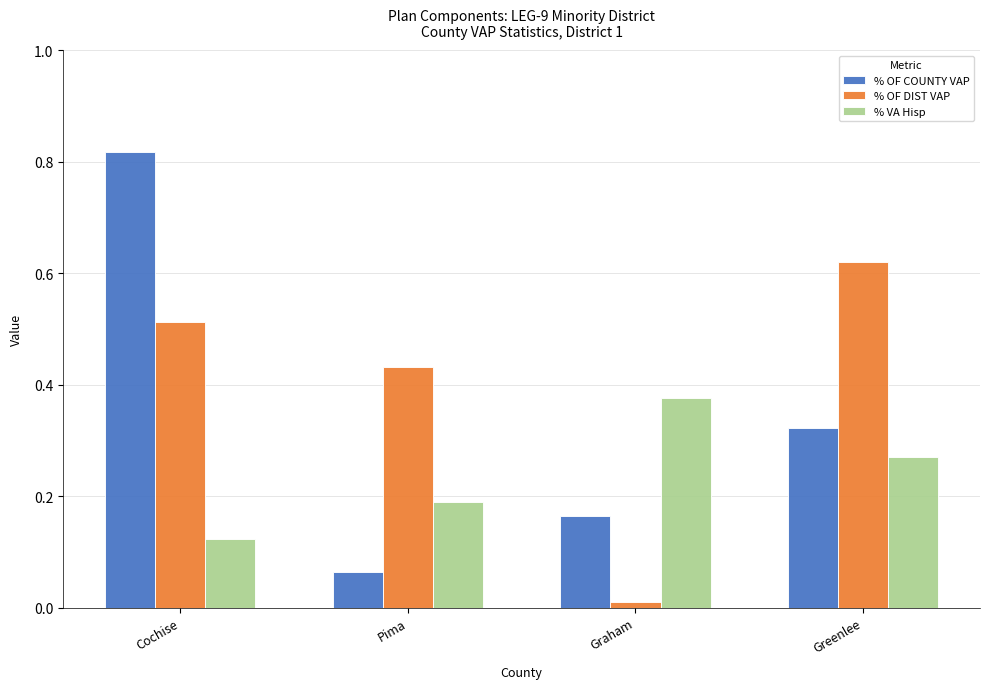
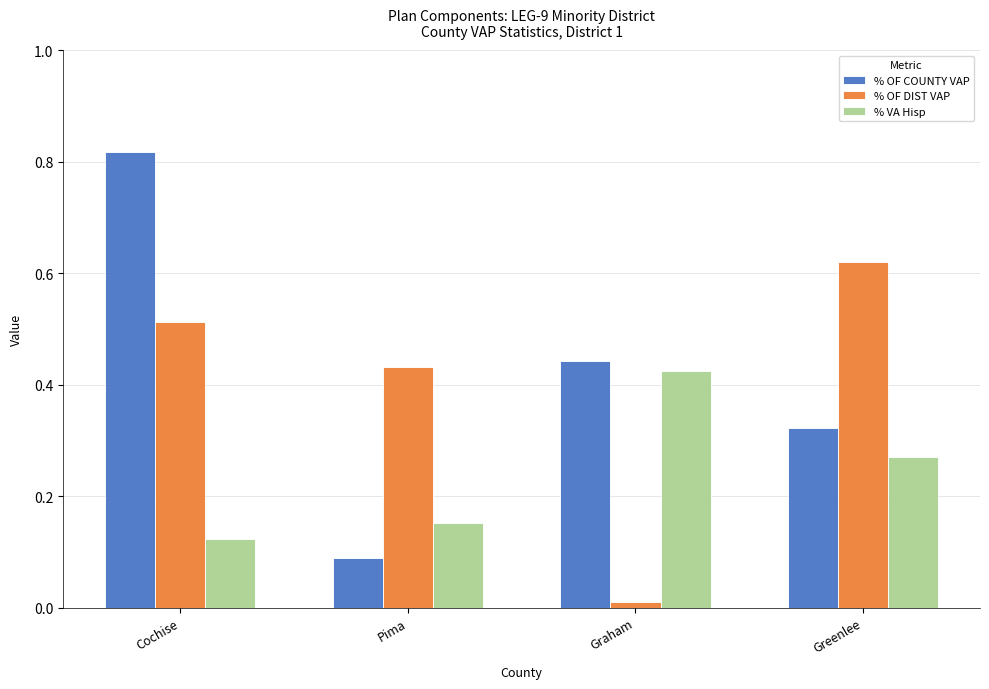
  {
    "% OF COUNTY VAP": {
      "Cochise": 0.82,
-     "Pima": 0.06,
-     "Graham": 0.17,
+     "Pima": 0.09,
+     "Graham": 0.44,
      "Greenlee": 0.32
    },
    "% OF DIST VAP": {
      "Cochise": 0.51,
      "Pima": 0.43,
      "Graham": 0.01,
      "Greenlee": 0.62
    },
    "% VA Hisp": {
      "Cochise": 0.12,
-     "Pima": 0.19,
-     "Graham": 0.38,
+     "Pima": 0.15,
+     "Graham": 0.42,
      "Greenlee": 0.27
    }
  }
